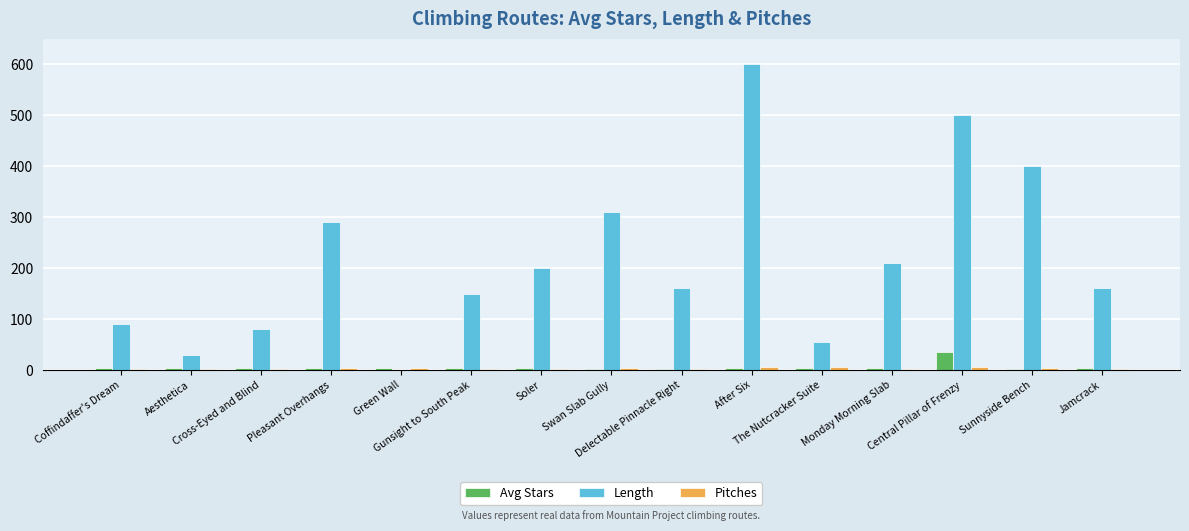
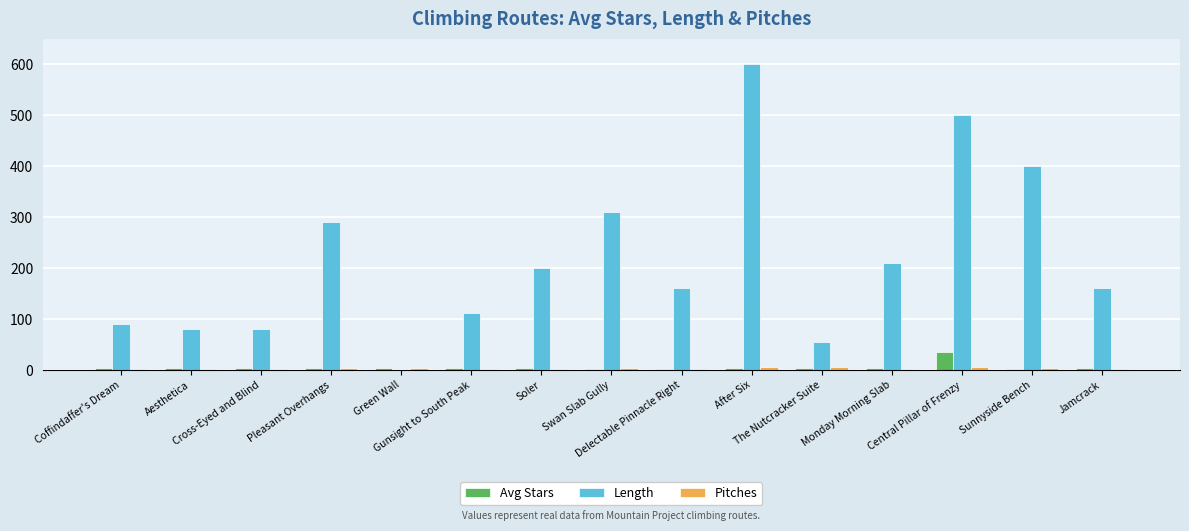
  {
    "Avg Stars": {
      "Central Pillar of Frenzy": 30
    },
    "Length": {
      "Coffindaffer's Dream": 90,
-     "Aesthetica": 30,
+     "Aesthetica": 80,
      "Cross-Eyed and Blind": 80,
      "Pleasant Overhangs": 290,
      "Green Wall": 0,
-     "Gunsight to South Peak": 150,
+     "Gunsight to South Peak": 110,
      "Soler": 200,
      "Swan Slab Gully": 310,
      "Delectable Pinnacle Right": 160,
      "After Six": 600,
      "The Nutcracker Suite": 60,
      "Monday Morning Slab": 210,
      "Central Pillar of Frenzy": 500,
      "Sunnyside Bench": 400,
      "Jamcrack": 160
    },
    "Pitches": {
      "After Six": 10,
      "The Nutcracker Suite": 10,
      "Central Pillar of Frenzy": 10
    }
  }
